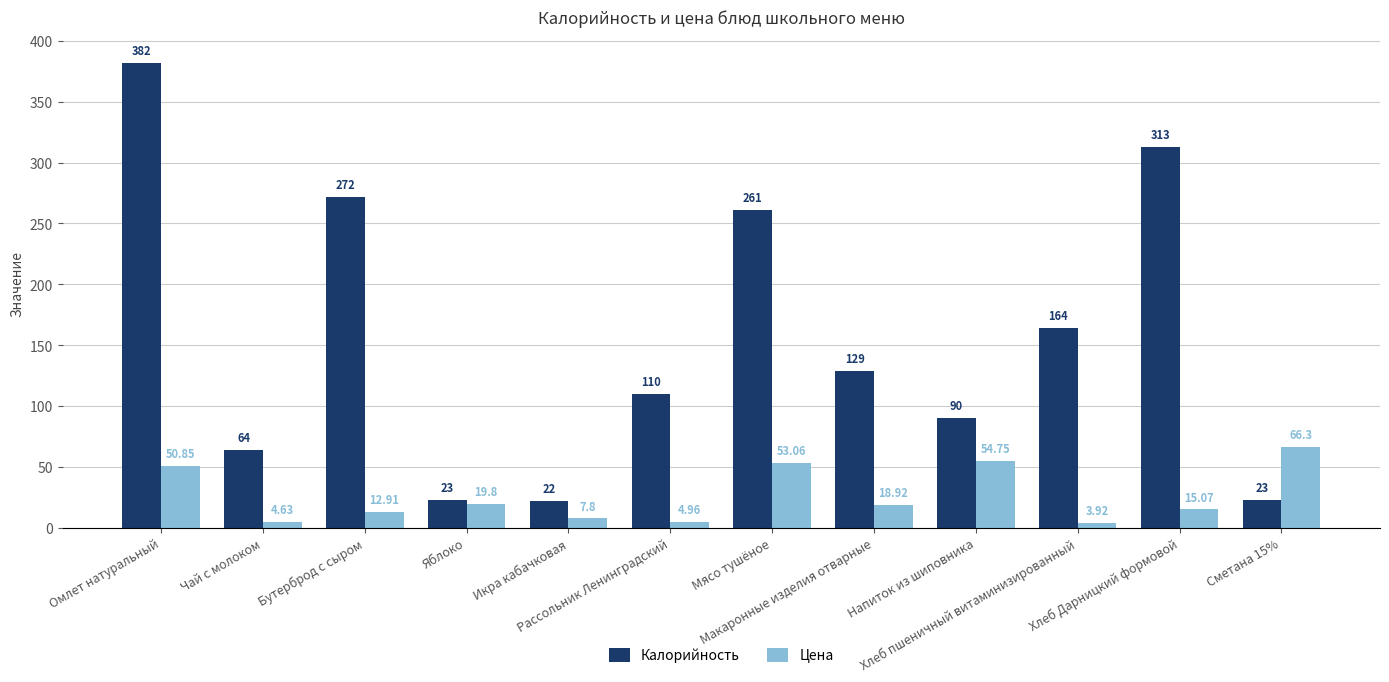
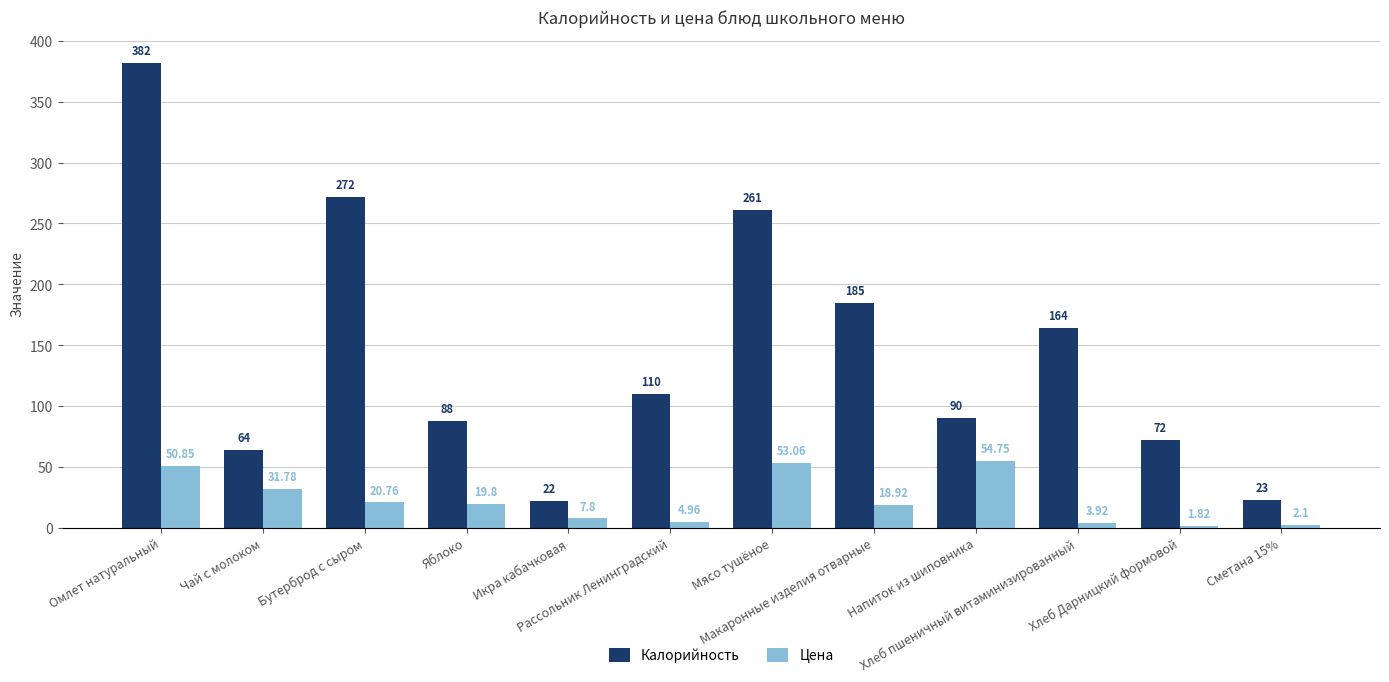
  {
    "Калорийность": {
      "Омлет натуральный": 382,
      "Чай с молоком": 64,
      "Бутерброд с сыром": 272,
-     "Яблоко": 23,
+     "Яблоко": 88,
      "Икра кабачковая": 22,
      "Рассольник Ленинградский": 110,
      "Мясо тушёное": 261,
-     "Макаронные изделия отварные": 129,
+     "Макаронные изделия отварные": 185,
      "Напиток из шиповника": 90,
      "Хлеб пшеничный витаминизированный": 164,
-     "Хлеб Дарницкий формовой": 313,
+     "Хлеб Дарницкий формовой": 72,
      "Сметана 15%": 23
    },
    "Цена": {
      "Омлет натуральный": 50.85,
-     "Чай с молоком": 4.63,
-     "Бутерброд с сыром": 12.91,
+     "Чай с молоком": 31.78,
+     "Бутерброд с сыром": 20.76,
      "Яблоко": 19.8,
      "Икра кабачковая": 7.8,
      "Рассольник Ленинградский": 4.96,
      "Мясо тушёное": 53.06,
      "Макаронные изделия отварные": 18.92,
      "Напиток из шиповника": 54.75,
      "Хлеб пшеничный витаминизированный": 3.92,
-     "Хлеб Дарницкий формовой": 15.07,
-     "Сметана 15%": 66.3
+     "Хлеб Дарницкий формовой": 1.82,
+     "Сметана 15%": 2.1
    }
  }
